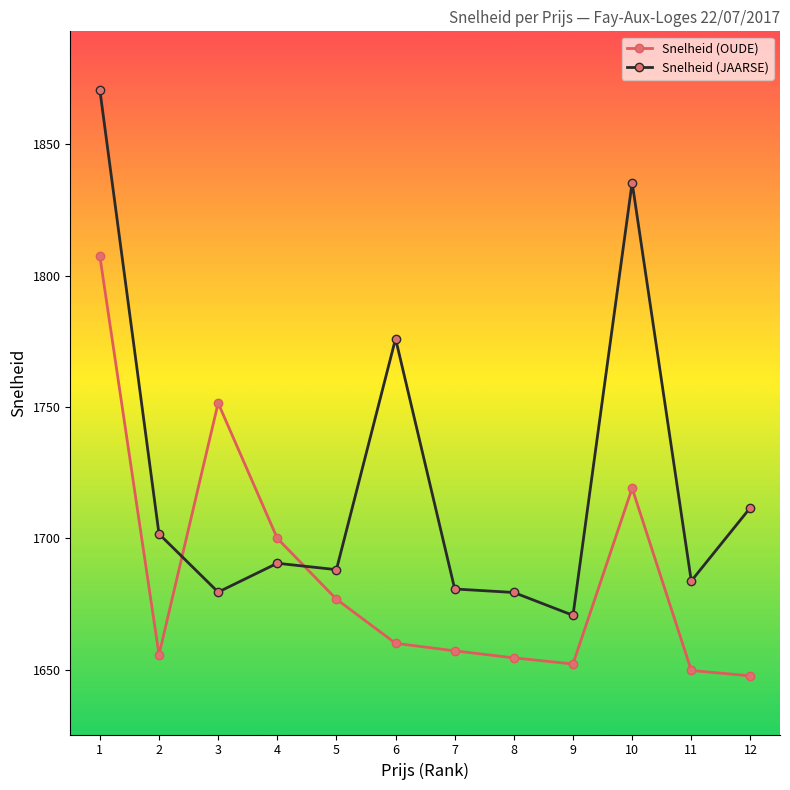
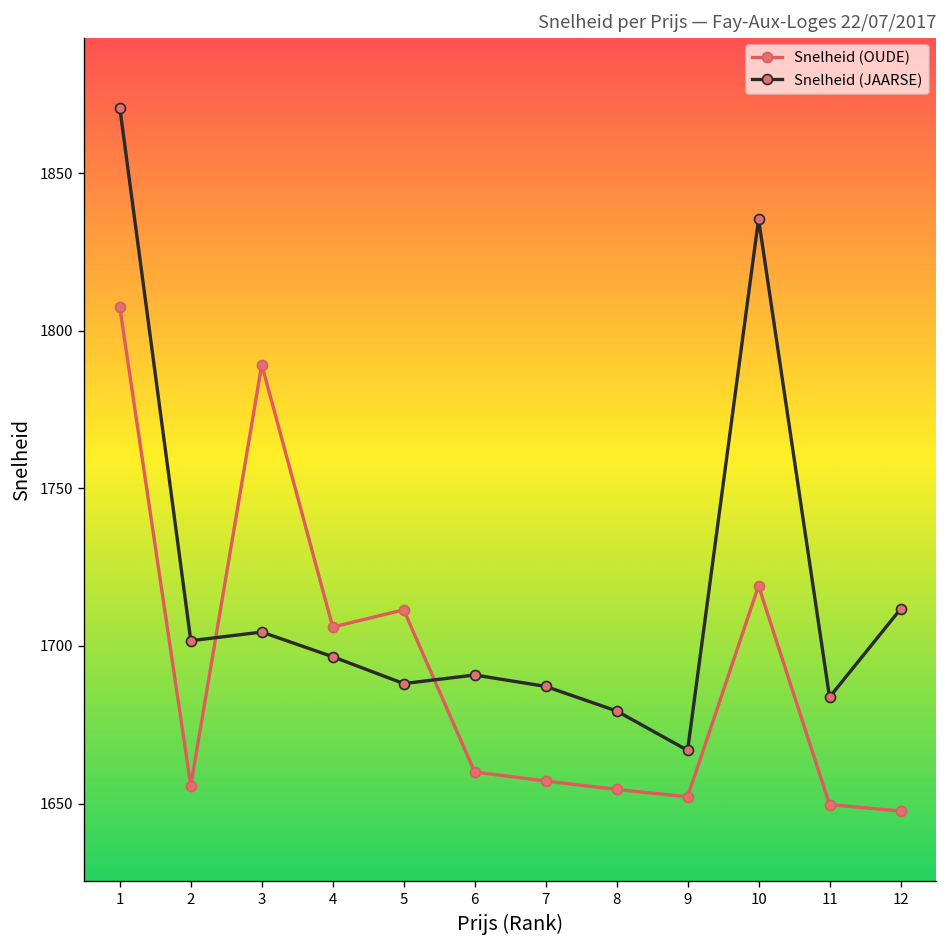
  {
    "Snelheid (OUDE)": {
      "1": 1807,
      "2": 1656,
-     "3": 1751,
-     "4": 1700,
-     "5": 1677,
+     "3": 1789,
+     "4": 1706,
+     "5": 1711,
      "6": 1660,
      "7": 1657,
      "8": 1654,
      "9": 1652,
      "10": 1719,
      "11": 1650,
      "12": 1648
    },
    "Snelheid (JAARSE)": {
      "1": 1871,
      "2": 1702,
-     "3": 1680,
-     "4": 1691,
+     "3": 1704,
+     "4": 1697,
      "5": 1688,
-     "6": 1776,
-     "7": 1681,
+     "6": 1691,
+     "7": 1687,
      "8": 1679,
-     "9": 1671,
+     "9": 1667,
      "10": 1835,
      "11": 1684,
      "12": 1712
    }
  }
